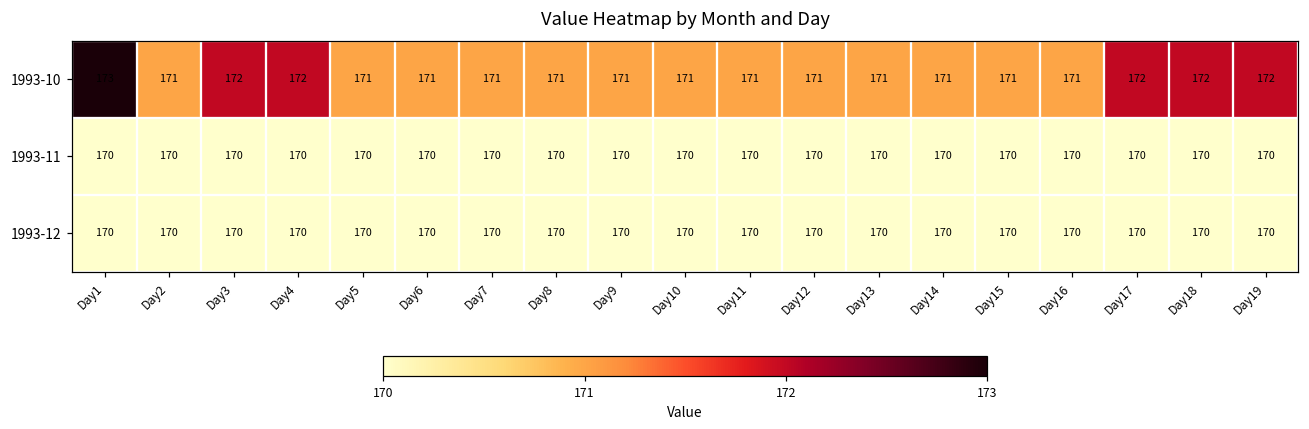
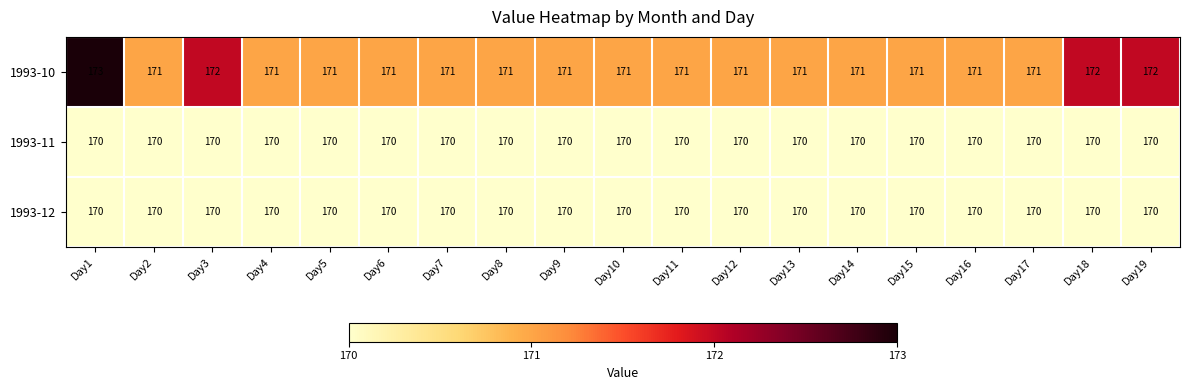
  {
    "1993-10": {
      "Day2": 171,
      "Day3": 172,
-     "Day4": 172,
+     "Day4": 171,
      "Day5": 171,
      "Day6": 171,
      "Day7": 171,
      "Day8": 171,
      "Day9": 171,
      "Day10": 171,
      "Day11": 171,
      "Day12": 171,
      "Day13": 171,
      "Day14": 171,
      "Day15": 171,
      "Day16": 171,
-     "Day17": 172,
+     "Day17": 171,
      "Day18": 172,
      "Day19": 172
    },
    "1993-11": {
      "Day1": 170,
      "Day2": 170,
      "Day3": 170,
      "Day4": 170,
      "Day5": 170,
      "Day6": 170,
      "Day7": 170,
      "Day8": 170,
      "Day9": 170,
      "Day10": 170,
      "Day11": 170,
      "Day12": 170,
      "Day13": 170,
      "Day14": 170,
      "Day15": 170,
      "Day16": 170,
      "Day17": 170,
      "Day18": 170,
      "Day19": 170
    },
    "1993-12": {
      "Day1": 170,
      "Day2": 170,
      "Day3": 170,
      "Day4": 170,
      "Day5": 170,
      "Day6": 170,
      "Day7": 170,
      "Day8": 170,
      "Day9": 170,
      "Day10": 170,
      "Day11": 170,
      "Day12": 170,
      "Day13": 170,
      "Day14": 170,
      "Day15": 170,
      "Day16": 170,
      "Day17": 170,
      "Day18": 170,
      "Day19": 170
    }
  }
